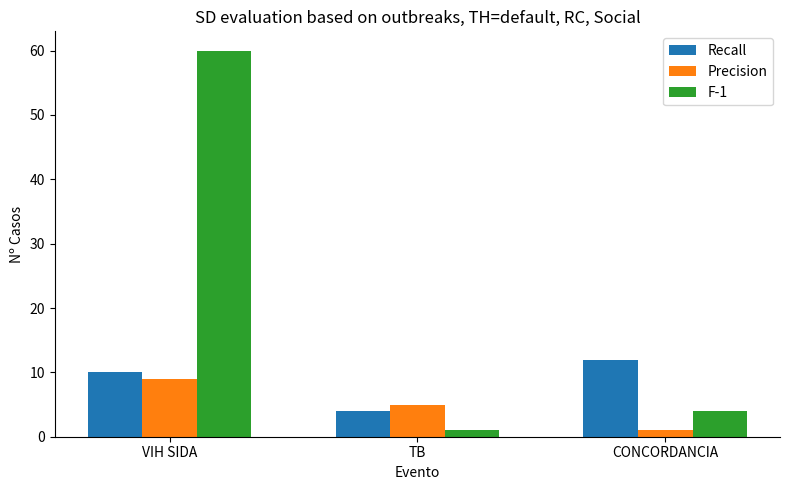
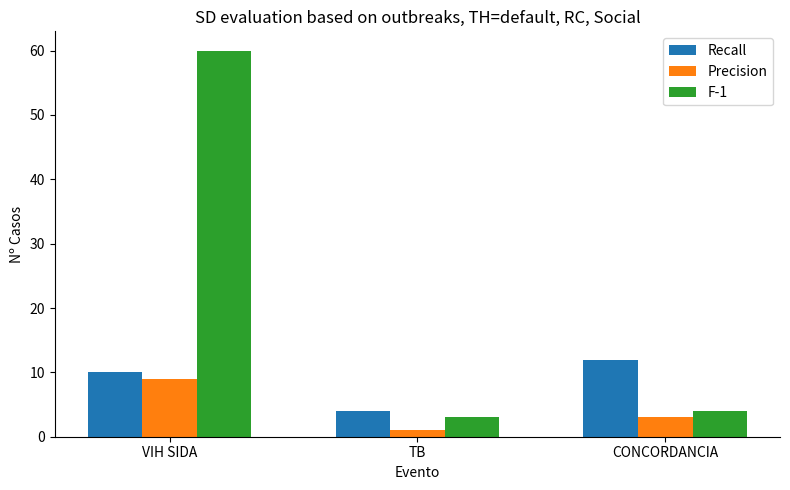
  {
    "Recall": {
      "VIH SIDA": 10,
      "TB": 4,
      "CONCORDANCIA": 12
    },
    "Precision": {
      "VIH SIDA": 9,
-     "TB": 5,
-     "CONCORDANCIA": 1
+     "TB": 1,
+     "CONCORDANCIA": 3
    },
    "F-1": {
      "VIH SIDA": 60,
-     "TB": 1,
+     "TB": 3,
      "CONCORDANCIA": 4
    }
  }
